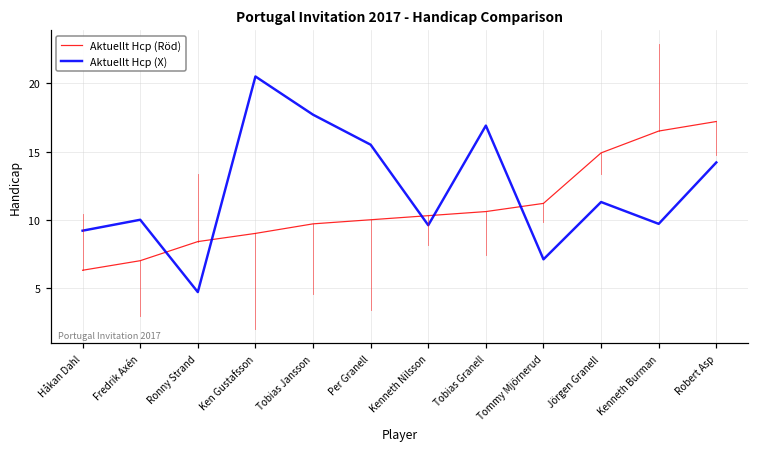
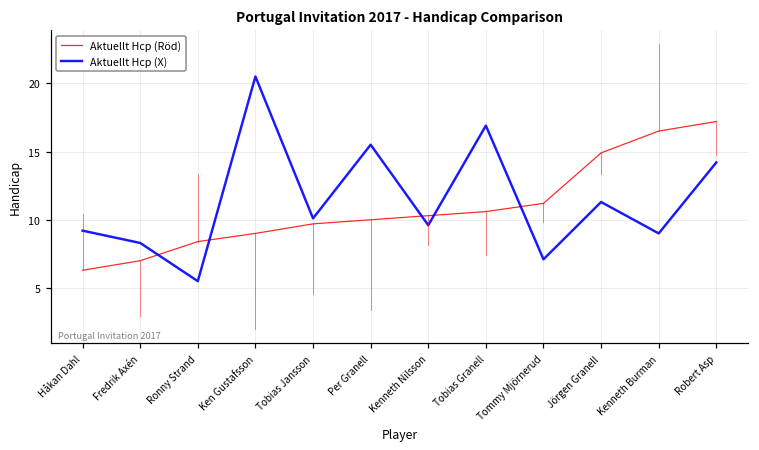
  {
    "Aktuellt Hcp (X)": {
      "Håkan Dahl": 9.2,
-     "Fredrik Axén": 10.0,
-     "Ronny Strand": 4.7,
+     "Fredrik Axén": 8.3,
+     "Ronny Strand": 5.5,
      "Ken Gustafsson": 20.5,
-     "Tobias Jansson": 17.7,
+     "Tobias Jansson": 10.1,
      "Per Granell": 15.5,
      "Kenneth Nilsson": 9.6,
      "Tobias Granell": 16.9,
      "Tommy Mjörnerud": 7.1,
      "Jörgen Granell": 11.3,
-     "Kenneth Burman": 9.7,
+     "Kenneth Burman": 9.0,
      "Robert Asp": 14.2
    }
  }
